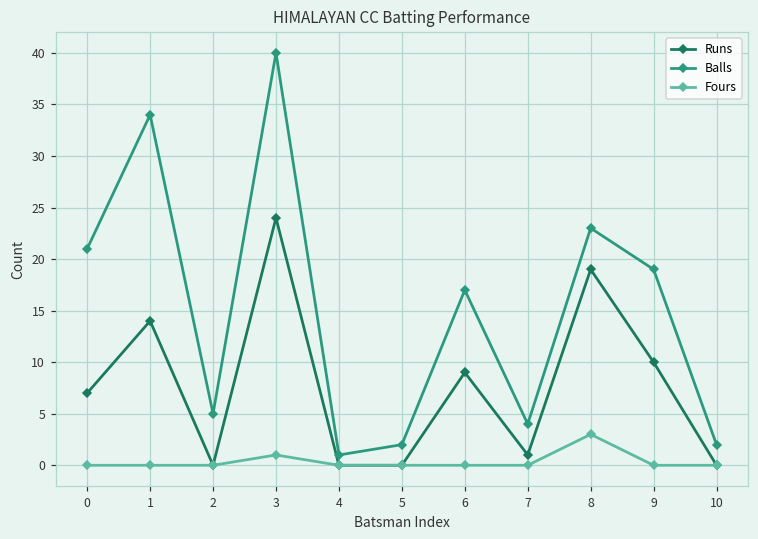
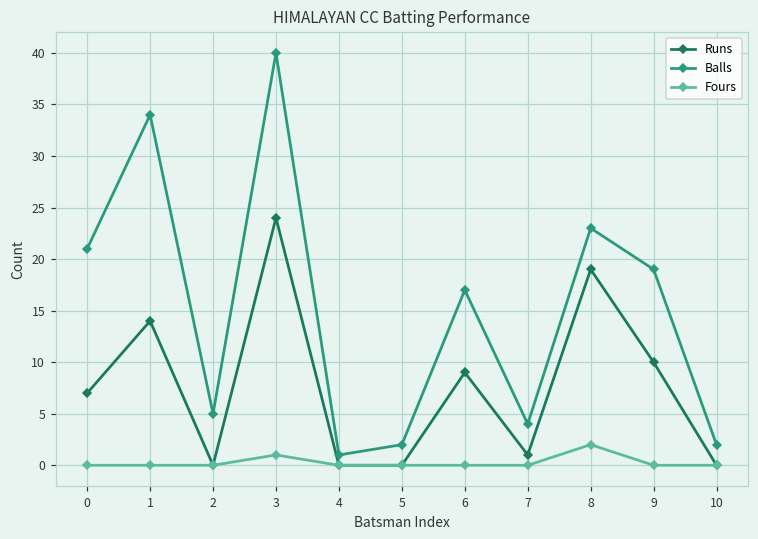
  {
    "Fours": {
      "0": 0,
      "1": 0,
      "3": 1,
      "6": 0,
      "7": 0,
-     "8": 3,
+     "8": 2,
      "9": 0
    }
  }
